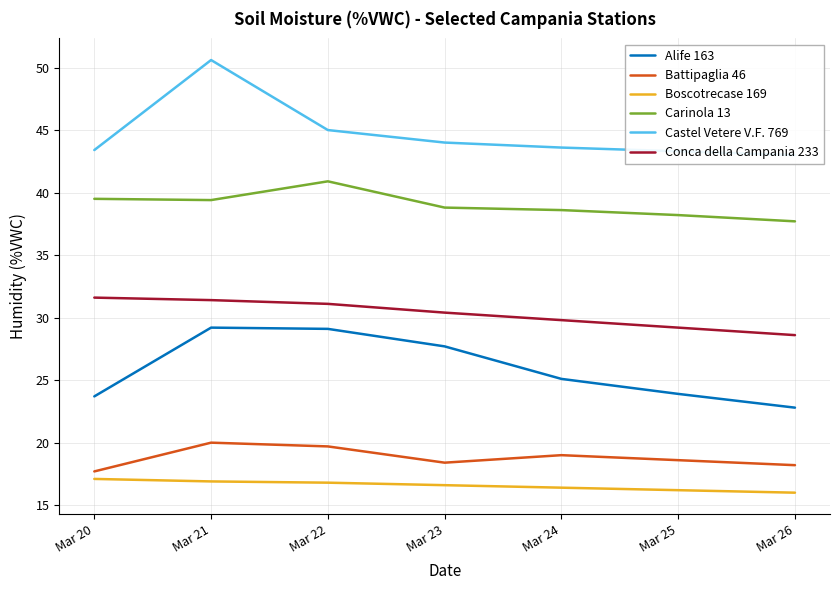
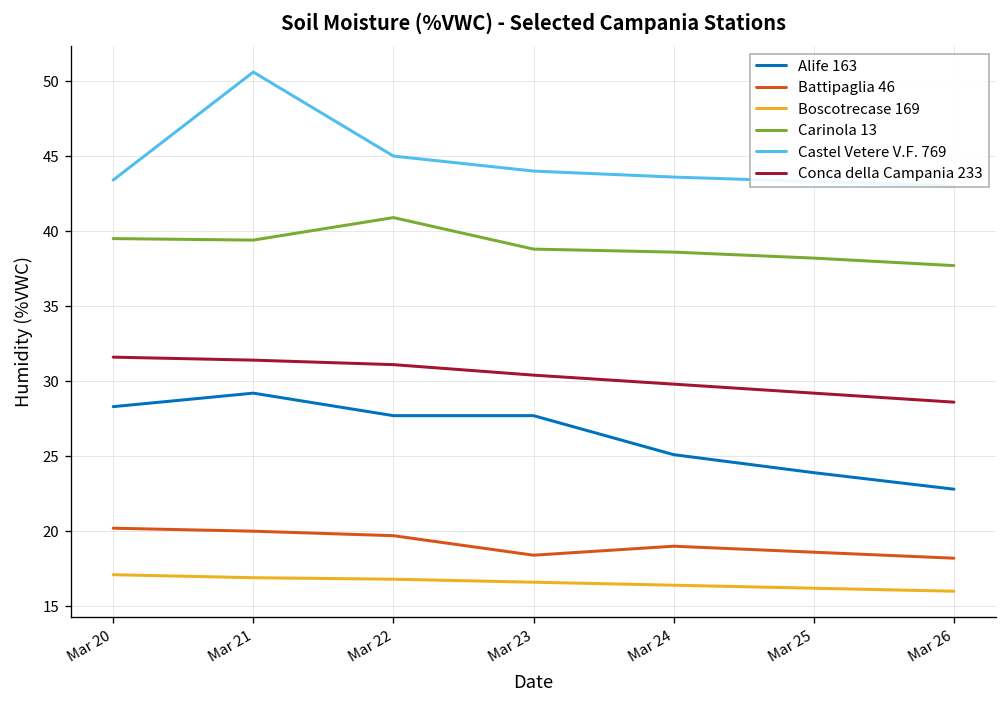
  {
    "Alife 163": {
-     "Mar 20": 23.7,
+     "Mar 20": 28.3,
      "Mar 21": 29.2,
-     "Mar 22": 29.1,
+     "Mar 22": 27.7,
      "Mar 23": 27.7,
      "Mar 24": 25.1,
      "Mar 25": 23.9,
      "Mar 26": 22.8
    },
    "Battipaglia 46": {
-     "Mar 20": 17.7,
+     "Mar 20": 20.2,
      "Mar 21": 20.0,
      "Mar 22": 19.7,
      "Mar 23": 18.4,
      "Mar 24": 19.0,
      "Mar 25": 18.6,
      "Mar 26": 18.2
    },
    "Boscotrecase 169": {
      "Mar 20": 17.1,
      "Mar 21": 16.9,
      "Mar 22": 16.8,
      "Mar 23": 16.6,
      "Mar 24": 16.4,
      "Mar 25": 16.2,
      "Mar 26": 16.0
    },
    "Carinola 13": {
      "Mar 20": 39.5,
      "Mar 21": 39.4,
      "Mar 22": 40.9,
      "Mar 23": 38.8,
      "Mar 24": 38.6,
      "Mar 25": 38.2,
      "Mar 26": 37.7
    },
    "Castel Vetere V.F. 769": {
      "Mar 20": 43.4,
      "Mar 21": 50.6,
      "Mar 22": 45.0,
      "Mar 23": 44.0,
      "Mar 24": 43.6
    },
    "Conca della Campania 233": {
      "Mar 20": 31.6,
      "Mar 21": 31.4,
      "Mar 22": 31.1,
      "Mar 23": 30.4,
      "Mar 24": 29.8,
      "Mar 25": 29.2,
      "Mar 26": 28.6
    }
  }
